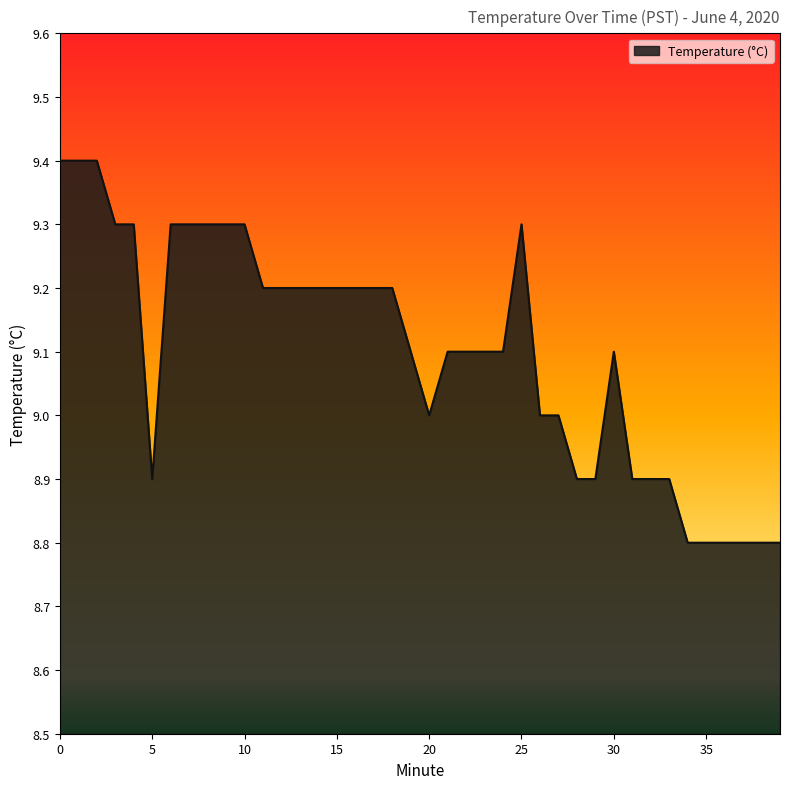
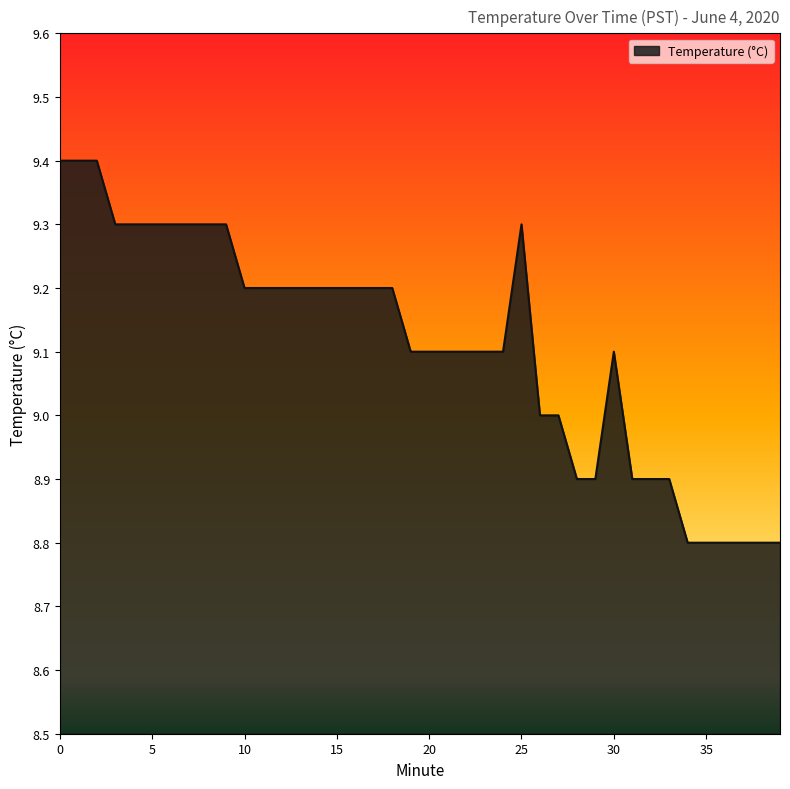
  {
    "0": 9.4,
-   "5": 8.9,
-   "10": 9.3,
+   "5": 9.3,
+   "10": 9.2,
    "15": 9.2,
-   "20": 9.0,
+   "20": 9.1,
    "25": 9.3,
    "30": 9.1,
    "35": 8.8
  }
